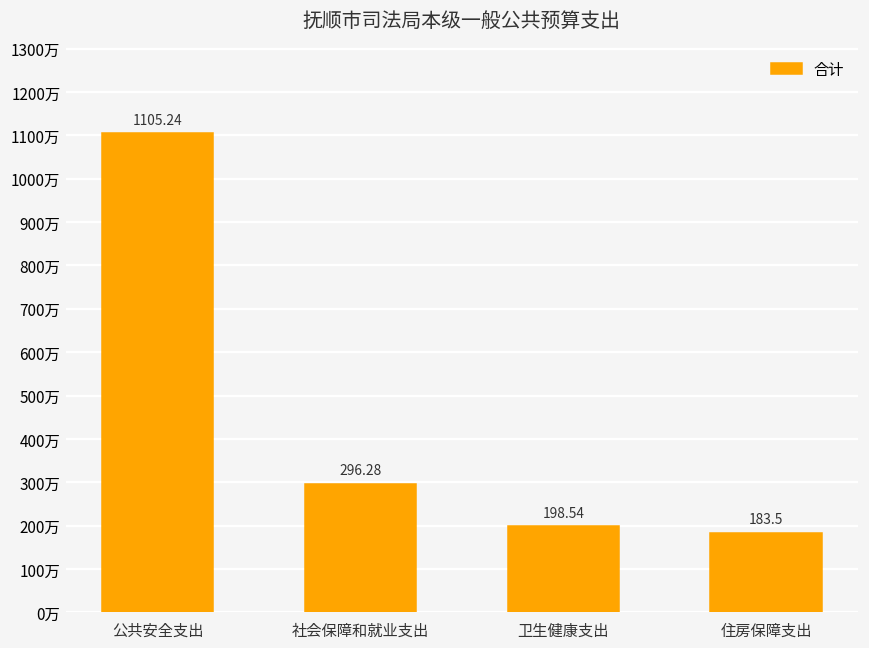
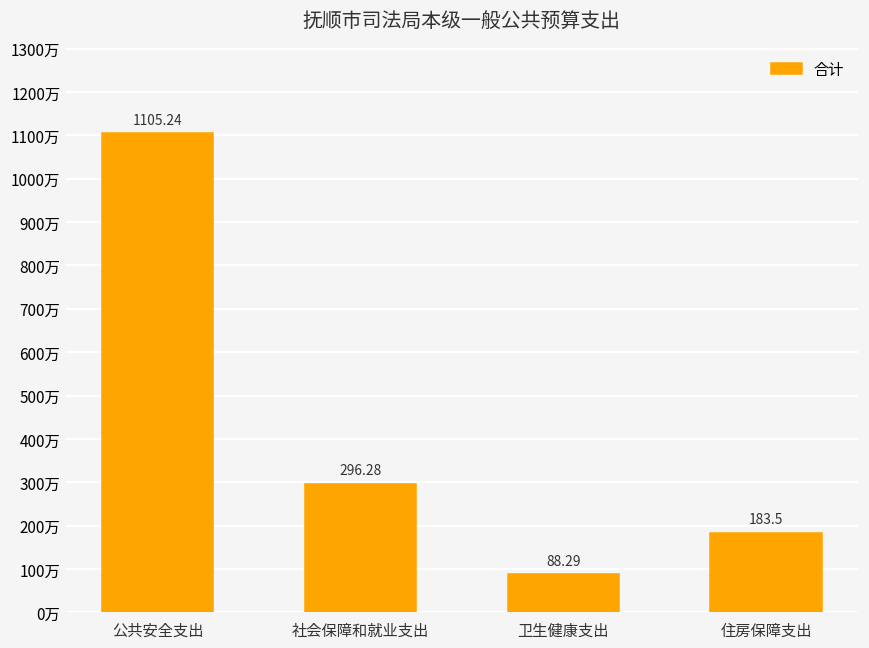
  {
    "公共安全支出": 1105.24,
    "社会保障和就业支出": 296.28,
-   "卫生健康支出": 198.54,
+   "卫生健康支出": 88.29,
    "住房保障支出": 183.5
  }
